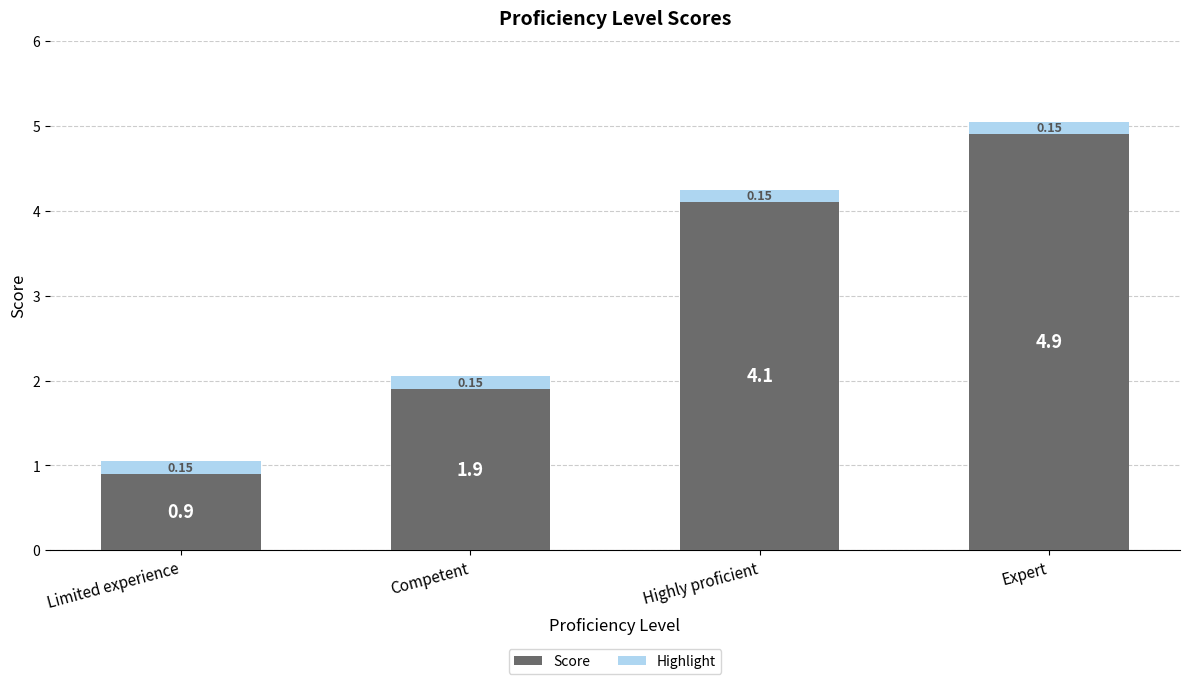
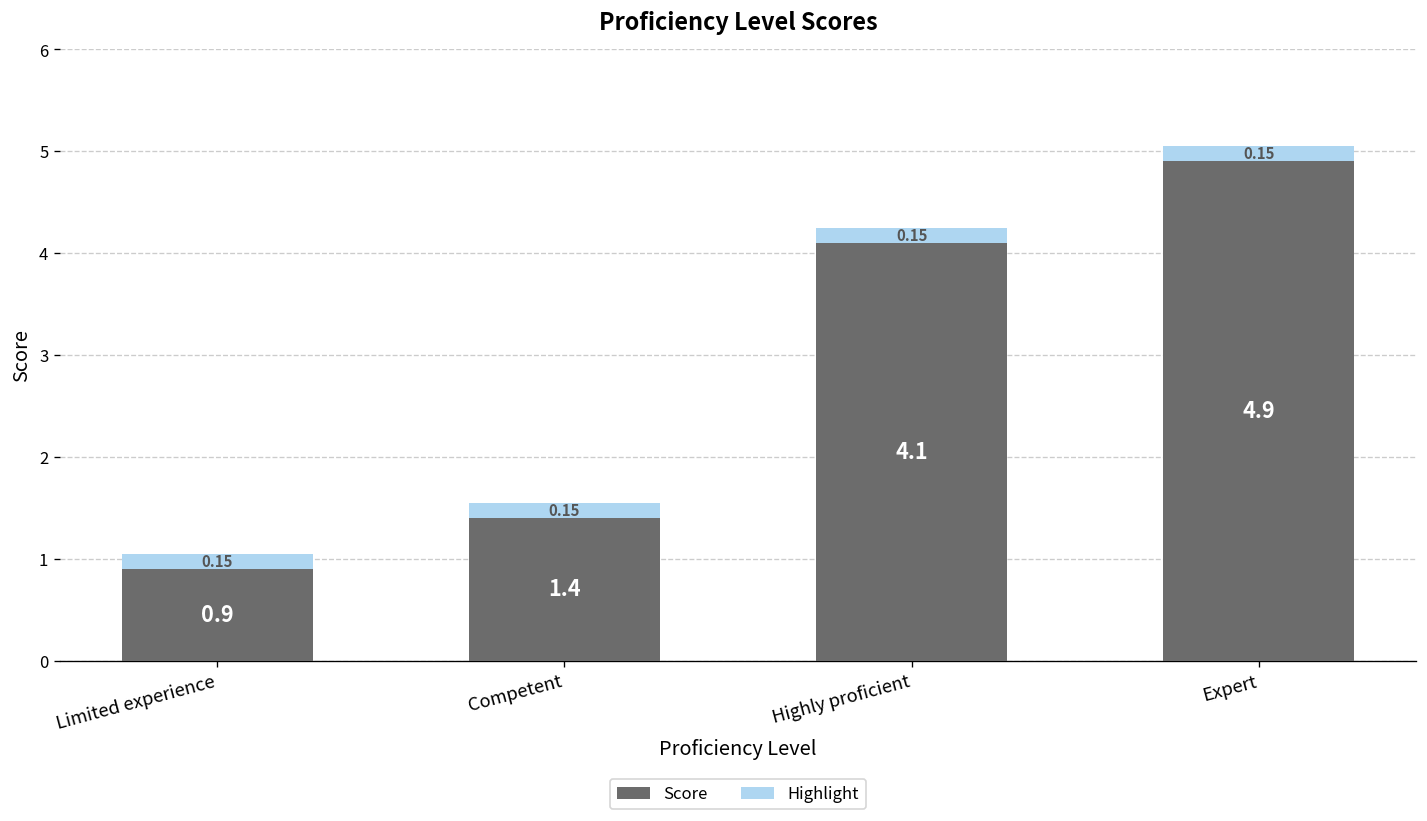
  {
    "Score": {
      "Limited experience": 0.9,
-     "Competent": 1.9,
+     "Competent": 1.4,
      "Highly proficient": 4.1,
      "Expert": 4.9
    },
    "Highlight": {
      "Limited experience": 0.15,
      "Competent": 0.15,
      "Highly proficient": 0.15,
      "Expert": 0.15
    }
  }
